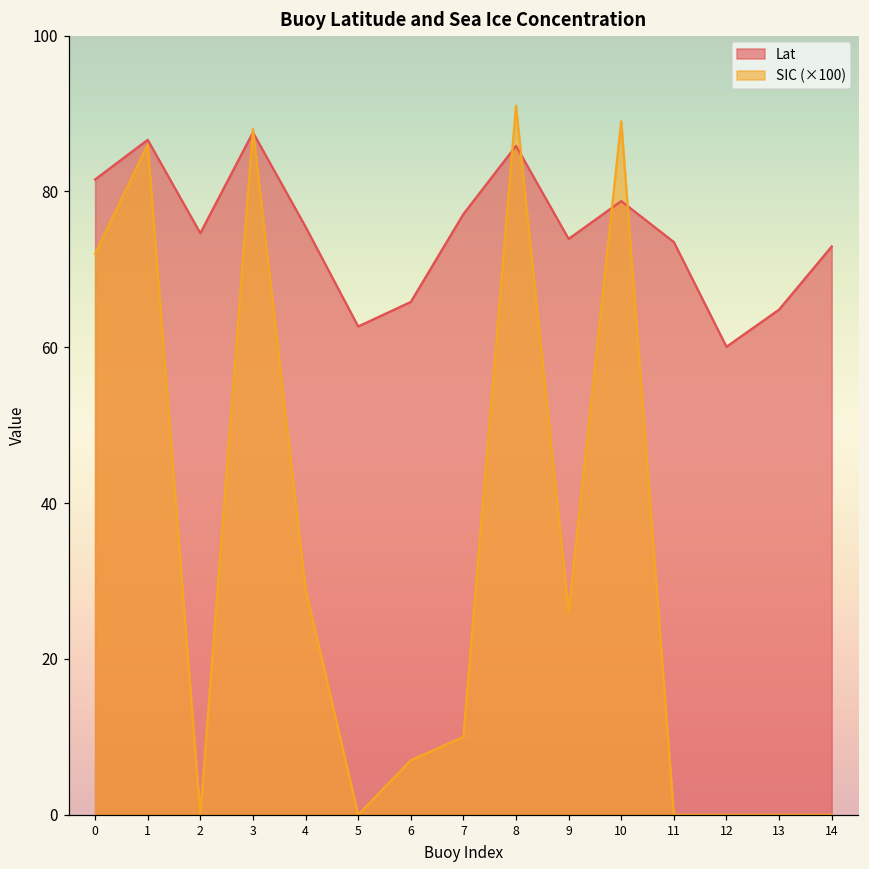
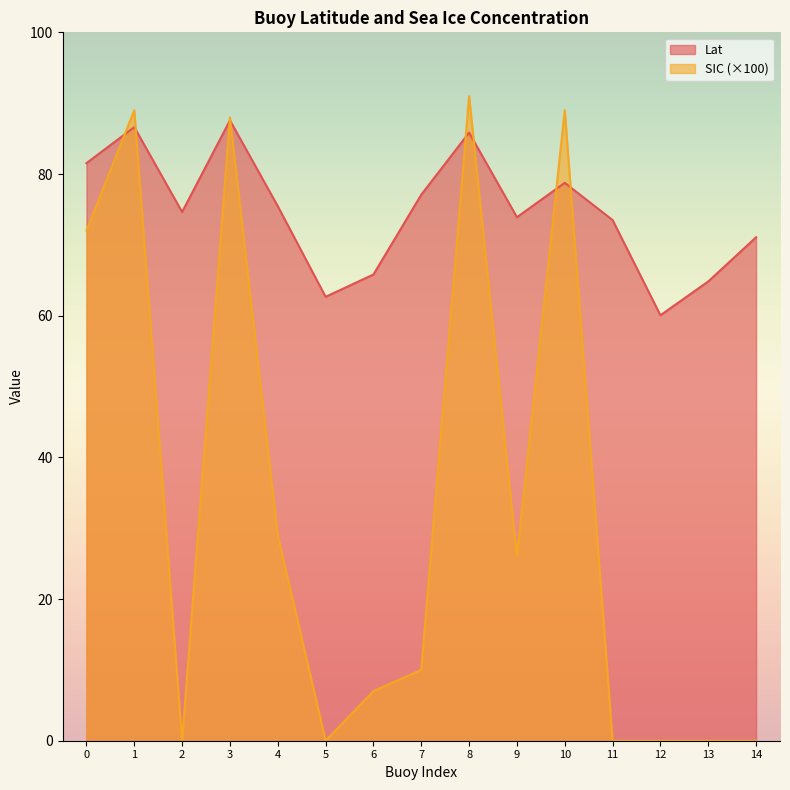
  {
    "Lat": {
      "0": 82,
      "1": 87,
      "2": 75,
      "3": 88,
      "4": 75,
      "5": 63,
      "6": 66,
      "7": 77,
      "8": 86,
      "9": 74,
      "10": 79,
      "11": 74,
      "12": 60,
      "13": 65,
-     "14": 73
+     "14": 71
    },
    "SIC (×100)": {
      "0": 72,
-     "1": 86,
+     "1": 89,
      "2": 0,
      "3": 88,
      "4": 29,
      "5": 0,
      "6": 7,
      "7": 10,
      "8": 91,
      "9": 26,
      "10": 89,
      "11": 0,
      "12": 0,
      "13": 0,
      "14": 0
    }
  }
